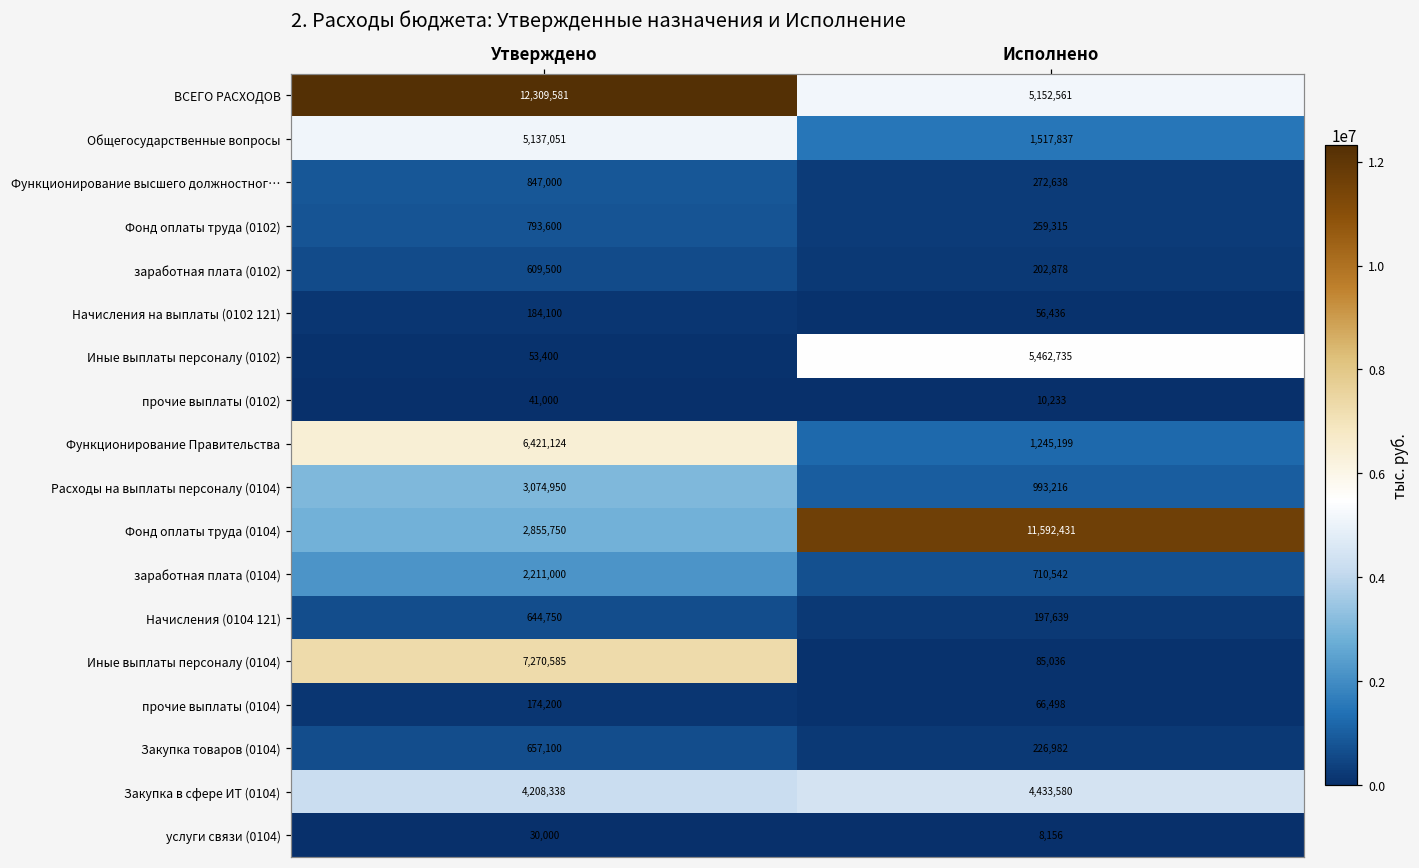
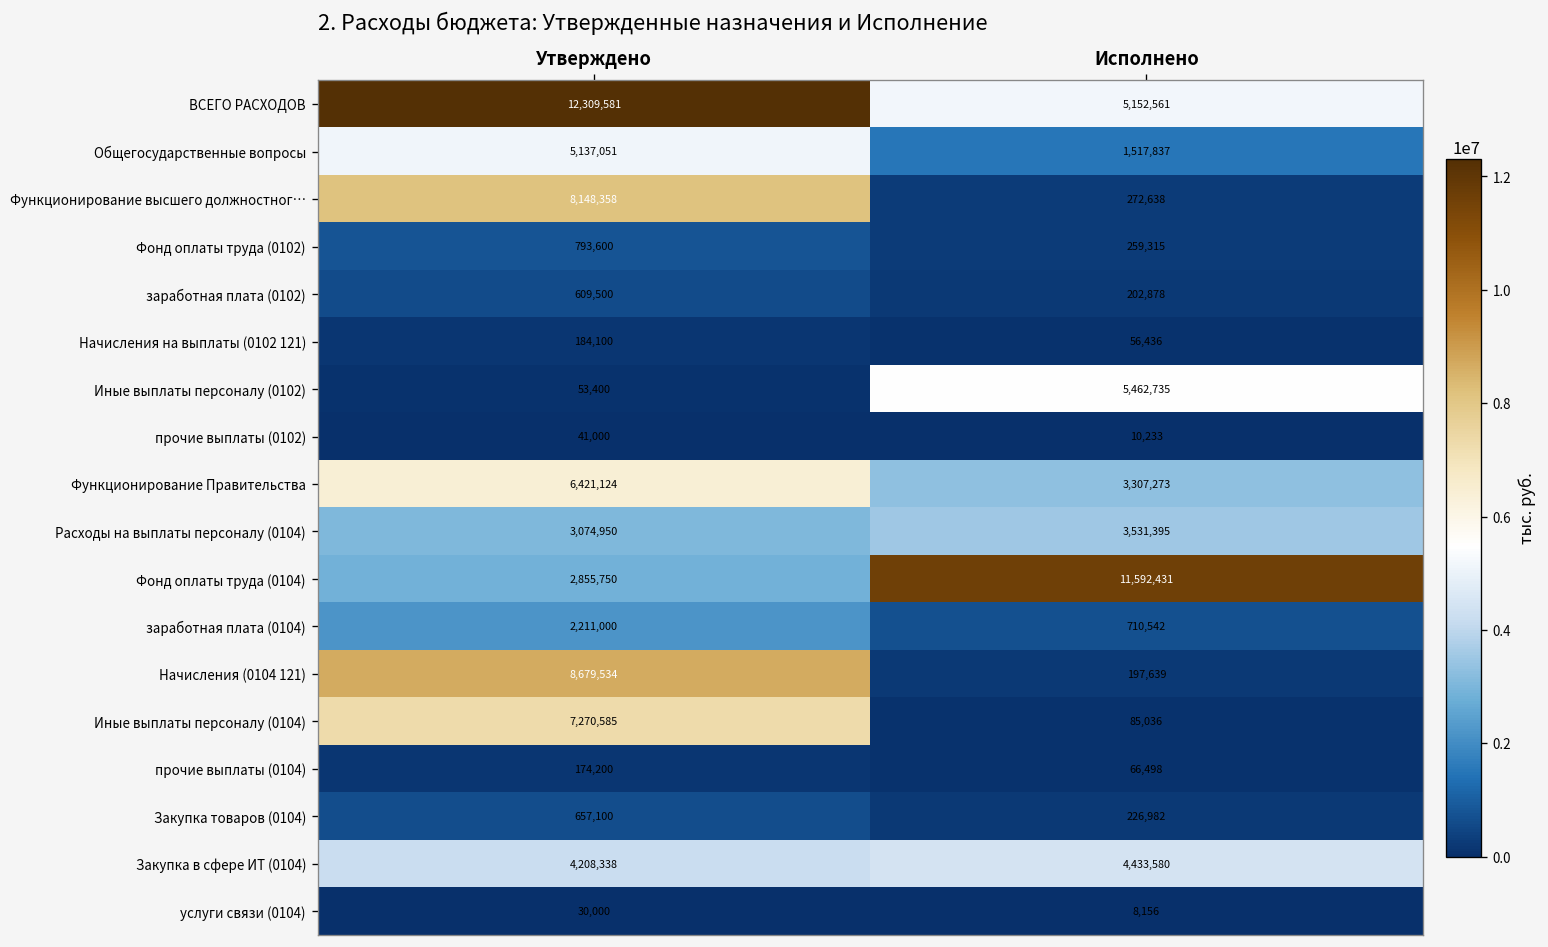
  {
    "ВСЕГО РАСХОДОВ": {
      "Утверждено": "12,309,581",
      "Исполнено": "5,152,561"
    },
    "Общегосударственные вопросы": {
      "Утверждено": "5,137,051",
      "Исполнено": "1,517,837"
    },
    "Функционирование высшего должностног…": {
-     "Утверждено": "847,000",
+     "Утверждено": "8,148,358",
      "Исполнено": "272,638"
    },
    "Фонд оплаты труда (0102)": {
      "Утверждено": "793,600",
      "Исполнено": "259,315"
    },
    "заработная плата (0102)": {
      "Утверждено": "609,500",
      "Исполнено": "202,878"
    },
    "Начисления на выплаты (0102 121)": {
      "Утверждено": "184,100",
      "Исполнено": "56,436"
    },
    "Иные выплаты персоналу (0102)": {
      "Утверждено": "53,400",
      "Исполнено": "5,462,735"
    },
    "прочие выплаты (0102)": {
      "Утверждено": "41,000",
      "Исполнено": "10,233"
    },
    "Функционирование Правительства": {
      "Утверждено": "6,421,124",
-     "Исполнено": "1,245,199"
+     "Исполнено": "3,307,273"
    },
    "Расходы на выплаты персоналу (0104)": {
      "Утверждено": "3,074,950",
-     "Исполнено": "993,216"
+     "Исполнено": "3,531,395"
    },
    "Фонд оплаты труда (0104)": {
      "Утверждено": "2,855,750",
      "Исполнено": "11,592,431"
    },
    "заработная плата (0104)": {
      "Утверждено": "2,211,000",
      "Исполнено": "710,542"
    },
    "Начисления (0104 121)": {
-     "Утверждено": "644,750",
+     "Утверждено": "8,679,534",
      "Исполнено": "197,639"
    },
    "Иные выплаты персоналу (0104)": {
      "Утверждено": "7,270,585",
      "Исполнено": "85,036"
    },
    "прочие выплаты (0104)": {
      "Утверждено": "174,200",
      "Исполнено": "66,498"
    },
    "Закупка товаров (0104)": {
      "Утверждено": "657,100",
      "Исполнено": "226,982"
    },
    "Закупка в сфере ИТ (0104)": {
      "Утверждено": "4,208,338",
      "Исполнено": "4,433,580"
    },
    "услуги связи (0104)": {
      "Утверждено": "30,000",
      "Исполнено": "8,156"
    }
  }
